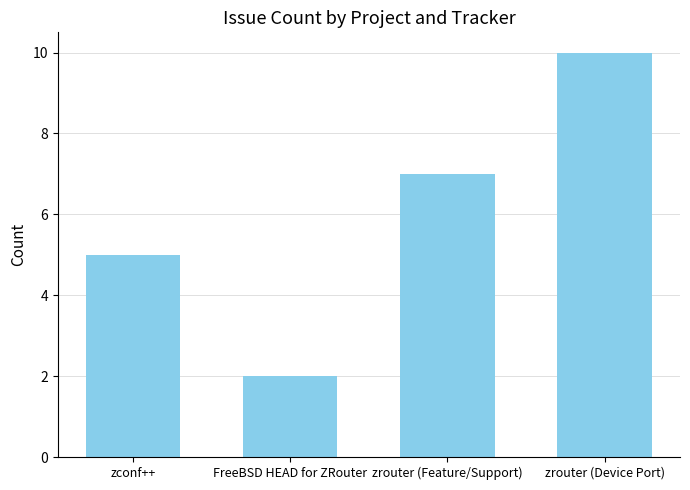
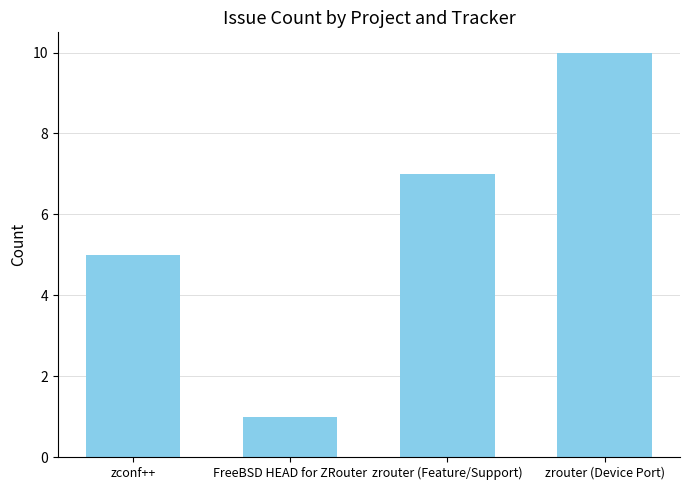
  {
    "zconf++": 5,
-   "FreeBSD HEAD for ZRouter": 2,
+   "FreeBSD HEAD for ZRouter": 1,
    "zrouter (Feature/Support)": 7,
    "zrouter (Device Port)": 10
  }
